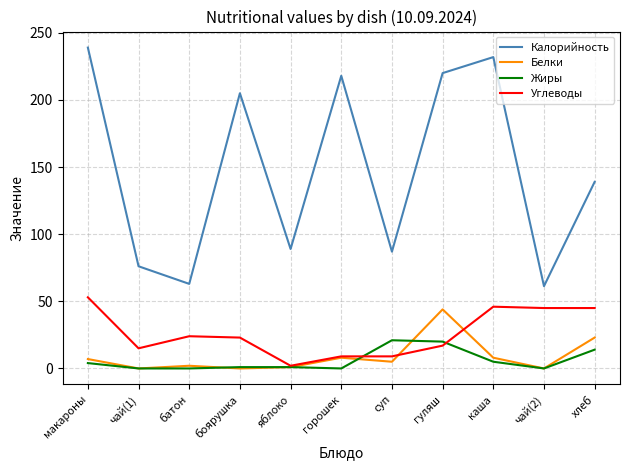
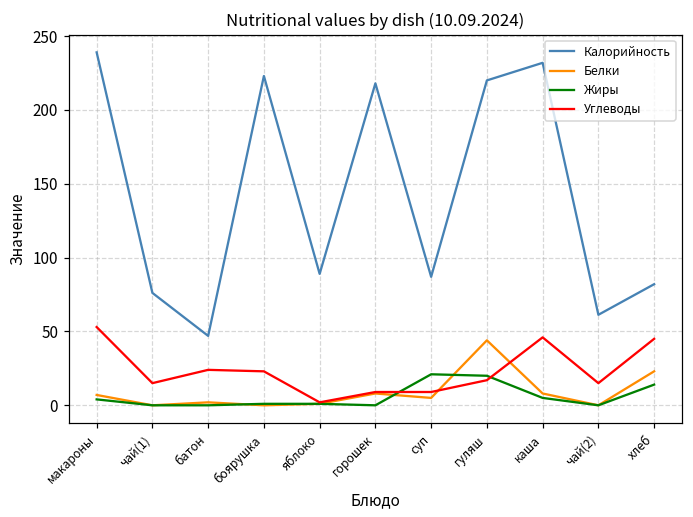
  {
    "Калорийность": {
      "макароны": 239,
      "чай(1)": 76,
-     "батон": 63,
-     "боярушка": 205,
+     "батон": 47,
+     "боярушка": 223,
      "яблоко": 89,
      "горошек": 218,
      "суп": 87,
      "гуляш": 220,
      "каша": 232,
      "чай(2)": 61,
-     "хлеб": 139
+     "хлеб": 82
    },
    "Белки": {
      "макароны": 7,
      "батон": 2,
      "суп": 5,
      "гуляш": 44,
      "каша": 8,
      "хлеб": 23
    },
    "Жиры": {
      "макароны": 4,
      "батон": 0,
      "горошек": 0,
      "суп": 21,
      "гуляш": 20,
      "каша": 5,
      "хлеб": 14
    },
    "Углеводы": {
      "макароны": 53,
      "чай(1)": 15,
      "батон": 24,
      "боярушка": 23,
      "суп": 9,
      "гуляш": 17,
      "каша": 46,
-     "чай(2)": 45,
+     "чай(2)": 15,
      "хлеб": 45
    }
  }
